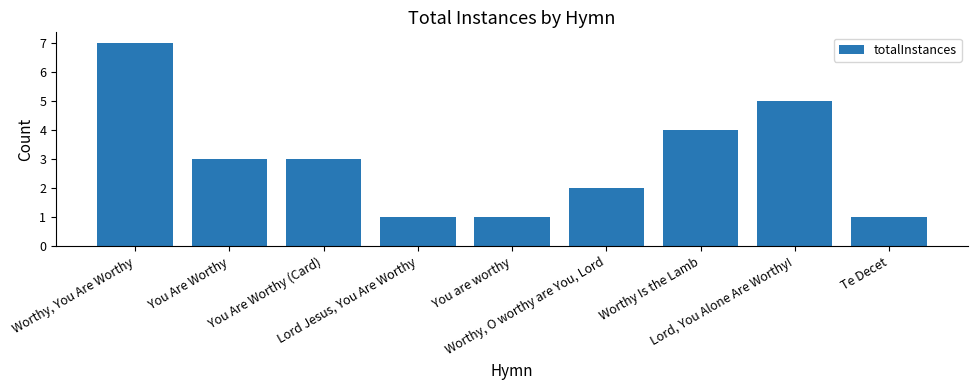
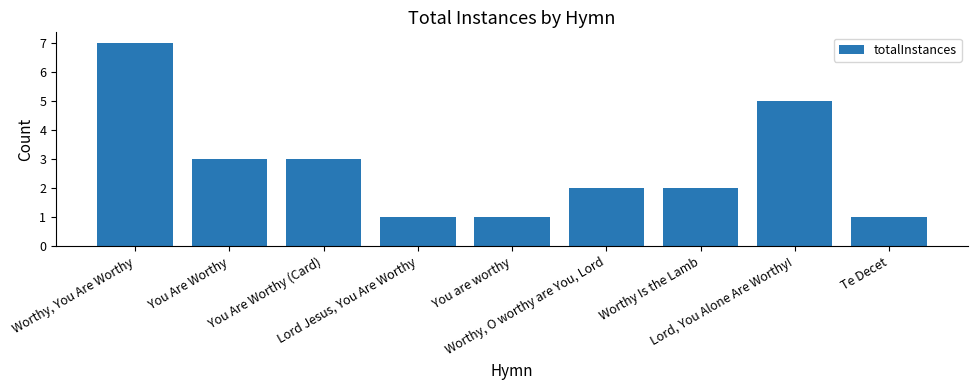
  {
    "Worthy, You Are Worthy": 7,
    "You Are Worthy": 3,
    "You Are Worthy (Card)": 3,
    "Lord Jesus, You Are Worthy": 1,
    "You are worthy": 1,
    "Worthy, O worthy are You, Lord": 2,
-   "Worthy Is the Lamb": 4,
+   "Worthy Is the Lamb": 2,
    "Lord, You Alone Are Worthy!": 5,
    "Te Decet": 1
  }
